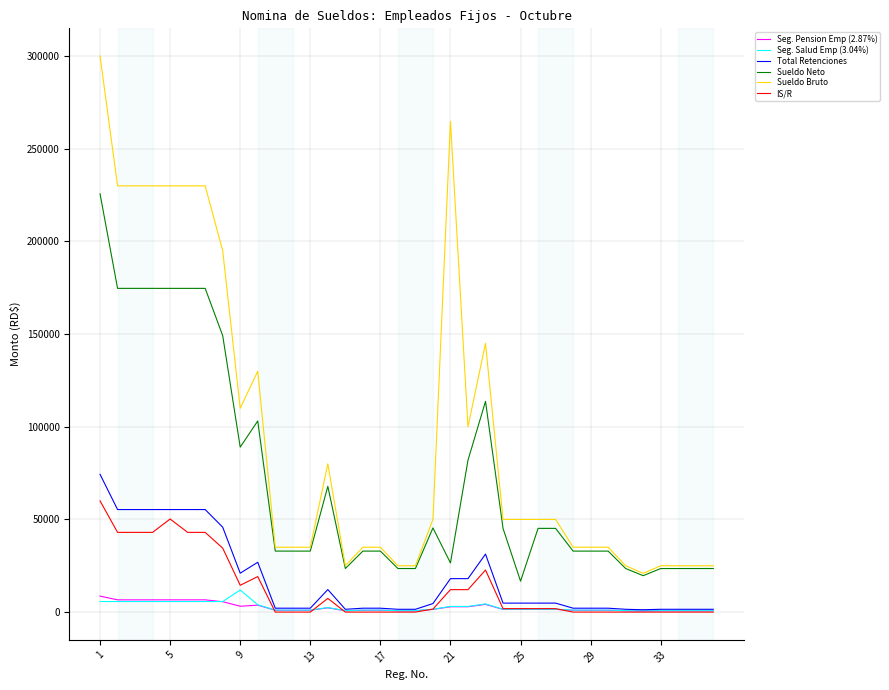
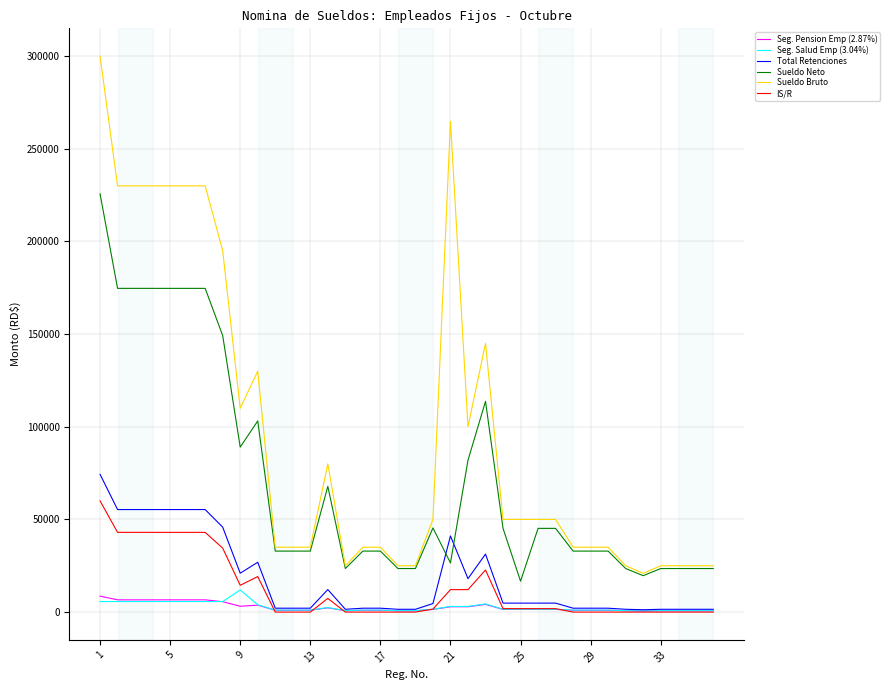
  {
    "Seg. Pension Emp (2.87%)": {
      "1": 9000,
      "9": 3000
    },
    "Seg. Salud Emp (3.04%)": {
      "1": 6000,
      "9": 12000
    },
    "Total Retenciones": {
      "1": 74000,
      "5": 55000,
      "9": 21000,
-     "21": 18000,
+     "21": 41000,
      "25": 5000
    },
    "Sueldo Neto": {
      "1": 226000,
      "5": 175000,
      "9": 89000,
      "13": 33000,
      "17": 33000,
      "21": 27000,
      "25": 17000,
      "29": 33000,
      "33": 23000
    },
    "Sueldo Bruto": {
      "1": 300000,
      "5": 230000,
      "9": 110000,
      "13": 35000,
      "17": 35000,
      "21": 265000,
      "25": 50000,
      "29": 35000,
      "33": 25000
    },
    "IS/R": {
      "1": 60000,
-     "5": 50000,
+     "5": 43000,
      "9": 14000,
      "21": 12000
    }
  }
